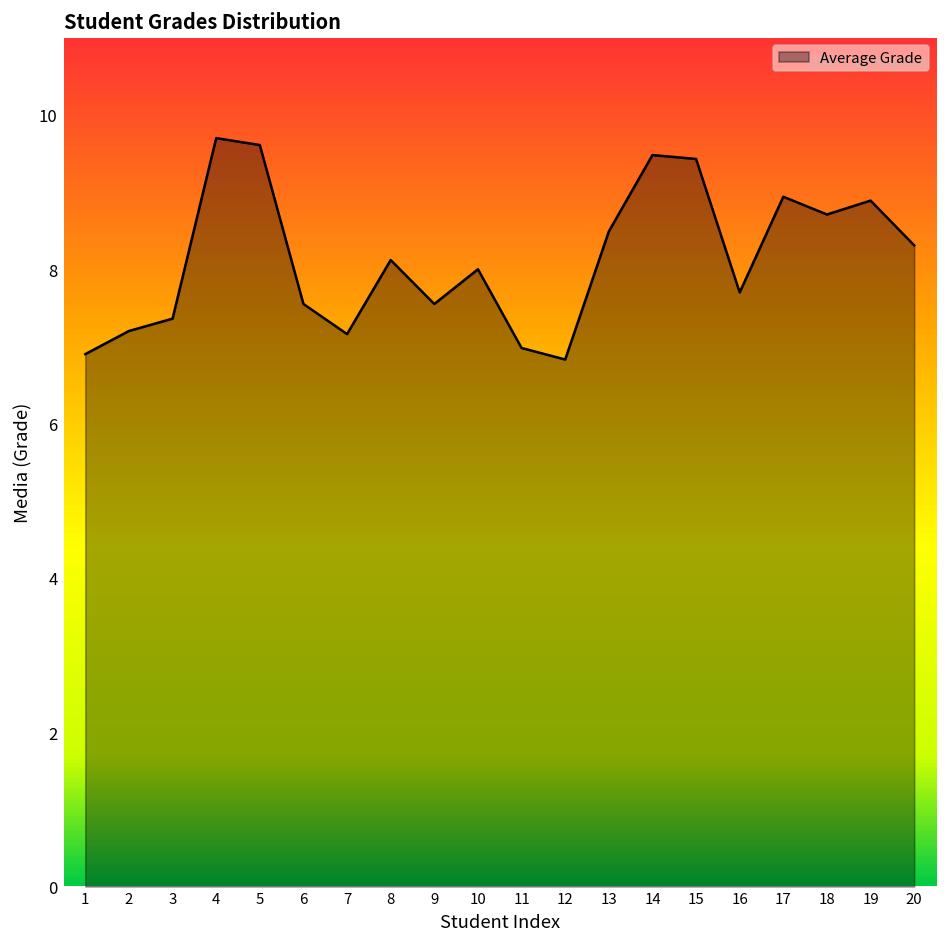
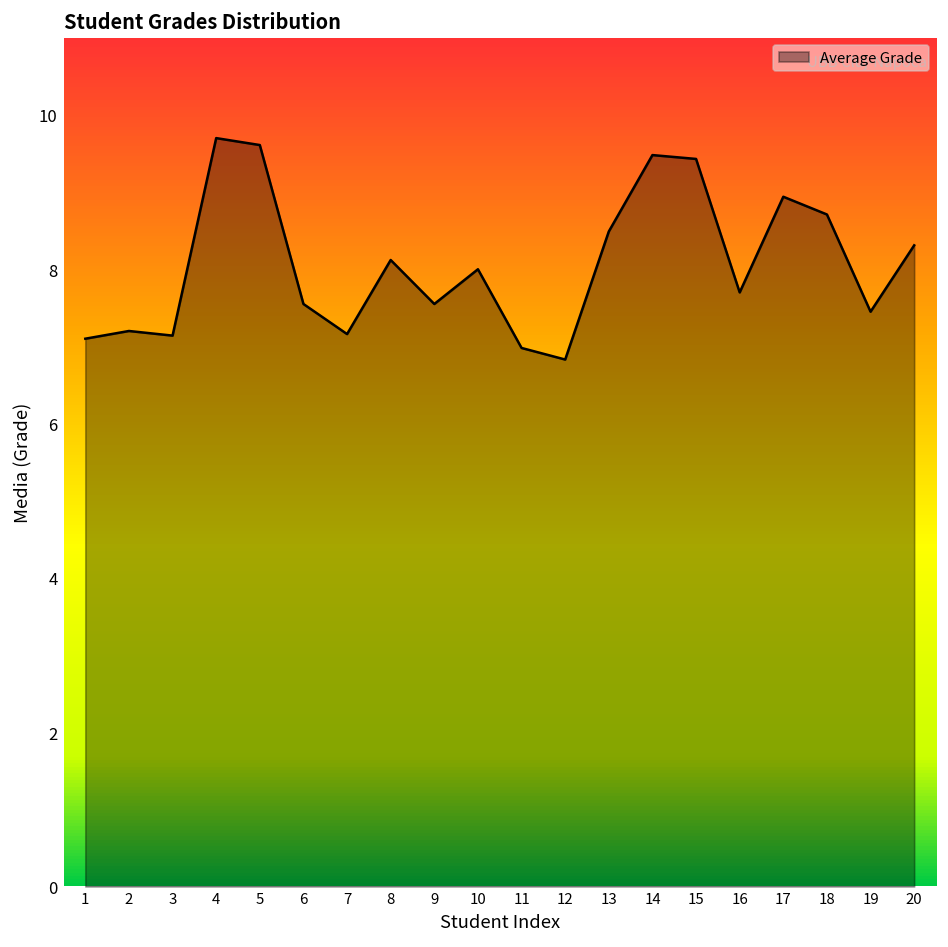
  {
-   "1": 6.9,
+   "1": 7.1,
    "2": 7.2,
-   "3": 7.4,
+   "3": 7.1,
    "4": 9.7,
    "5": 9.6,
    "6": 7.6,
    "7": 7.2,
    "8": 8.1,
    "9": 7.6,
    "10": 8.0,
    "11": 7.0,
    "12": 6.8,
    "13": 8.5,
    "14": 9.5,
    "15": 9.4,
    "16": 7.7,
    "17": 8.9,
    "18": 8.7,
-   "19": 8.9,
+   "19": 7.5,
    "20": 8.3
  }
